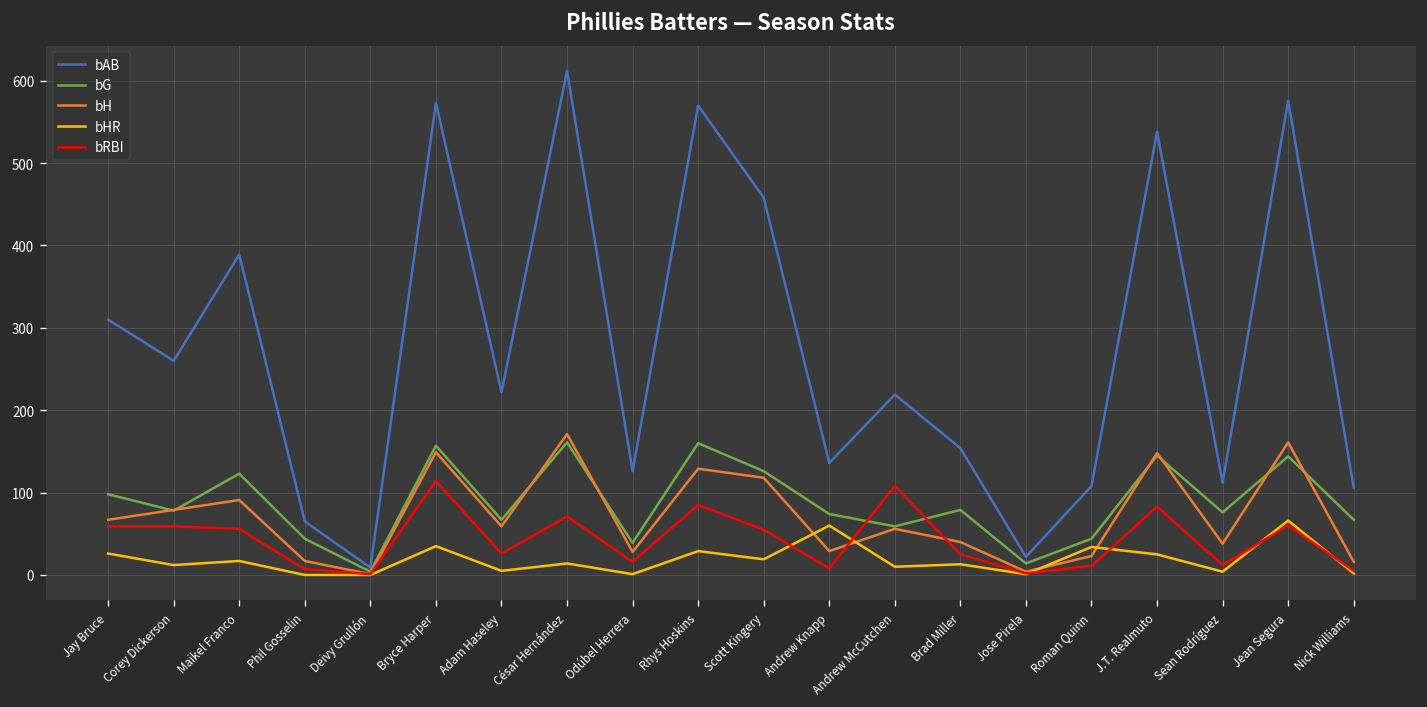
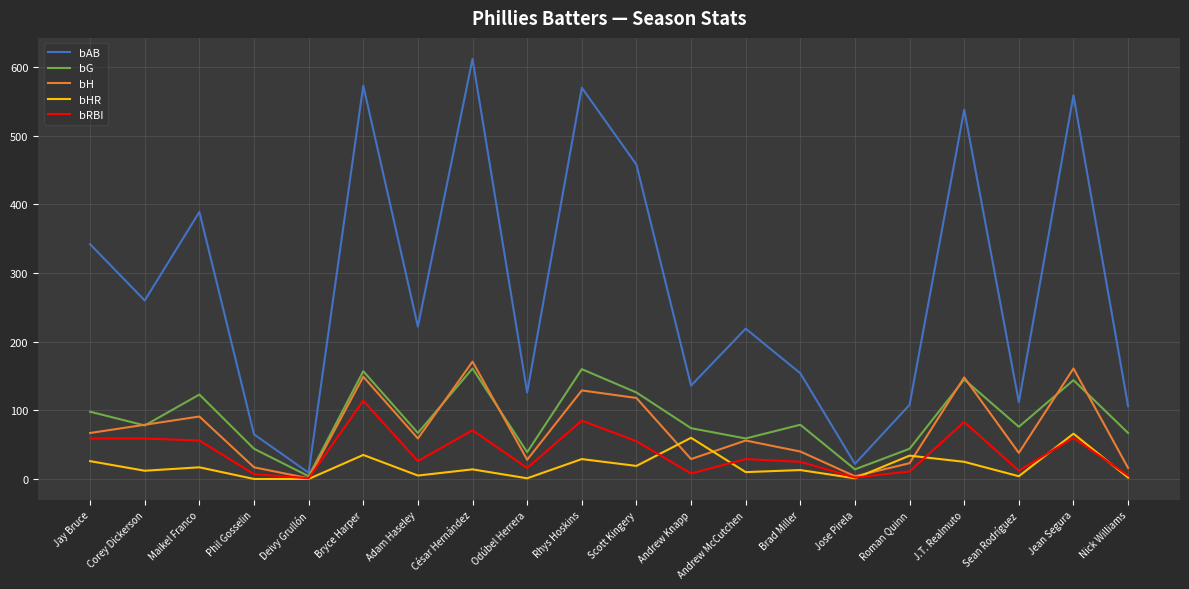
  {
    "bAB": {
-     "Jay Bruce": 310,
+     "Jay Bruce": 340,
      "Corey Dickerson": 260,
      "Maikel Franco": 390,
      "Phil Gosselin": 70,
      "Deivy Grullón": 10,
      "Bryce Harper": 570,
      "Adam Haseley": 220,
      "César Hernández": 610,
      "Odúbel Herrera": 130,
      "Rhys Hoskins": 570,
      "Scott Kingery": 460,
      "Andrew Knapp": 140,
      "Andrew McCutchen": 220,
      "Brad Miller": 150,
      "Jose Pirela": 20,
      "Roman Quinn": 110,
      "J.T. Realmuto": 540,
      "Sean Rodríguez": 110,
-     "Jean Segura": 580,
+     "Jean Segura": 560,
      "Nick Williams": 110
    },
    "bG": {
      "Jay Bruce": 100,
      "Maikel Franco": 120,
      "Phil Gosselin": 40,
      "Bryce Harper": 160,
      "Adam Haseley": 70,
      "César Hernández": 160,
      "Odúbel Herrera": 40,
      "Rhys Hoskins": 160,
      "Scott Kingery": 130,
      "Andrew Knapp": 70,
      "Brad Miller": 80,
      "Jose Pirela": 10,
      "Roman Quinn": 40,
      "Sean Rodríguez": 80,
      "Jean Segura": 140,
      "Nick Williams": 70
    },
    "bH": {
      "Jay Bruce": 70,
      "Maikel Franco": 90,
      "Phil Gosselin": 20,
      "Bryce Harper": 150,
      "Adam Haseley": 60,
      "César Hernández": 170,
      "Odúbel Herrera": 30,
      "Rhys Hoskins": 130,
      "Scott Kingery": 120,
      "Andrew Knapp": 30,
      "Brad Miller": 40,
      "Roman Quinn": 20,
      "Sean Rodríguez": 40,
      "Jean Segura": 160,
      "Nick Williams": 20
    },
    "bHR": {
      "Jay Bruce": 30,
      "Corey Dickerson": 10,
      "Maikel Franco": 20,
      "Phil Gosselin": 0,
      "Bryce Harper": 40,
      "Adam Haseley": 10,
      "César Hernández": 10,
      "Odúbel Herrera": 0,
      "Rhys Hoskins": 30,
      "Scott Kingery": 20,
      "Andrew Knapp": 60,
      "Andrew McCutchen": 10,
      "Brad Miller": 10,
      "Roman Quinn": 30,
      "J.T. Realmuto": 30,
      "Sean Rodríguez": 0,
      "Jean Segura": 70
    },
    "bRBI": {
      "Jay Bruce": 60,
      "Corey Dickerson": 60,
      "Maikel Franco": 60,
      "Phil Gosselin": 10,
      "Bryce Harper": 110,
      "Adam Haseley": 30,
      "César Hernández": 70,
      "Odúbel Herrera": 20,
      "Rhys Hoskins": 90,
      "Scott Kingery": 60,
      "Andrew Knapp": 10,
-     "Andrew McCutchen": 110,
+     "Andrew McCutchen": 30,
      "Brad Miller": 30,
      "Roman Quinn": 10,
      "J.T. Realmuto": 80,
      "Sean Rodríguez": 10,
      "Jean Segura": 60
    }
  }
